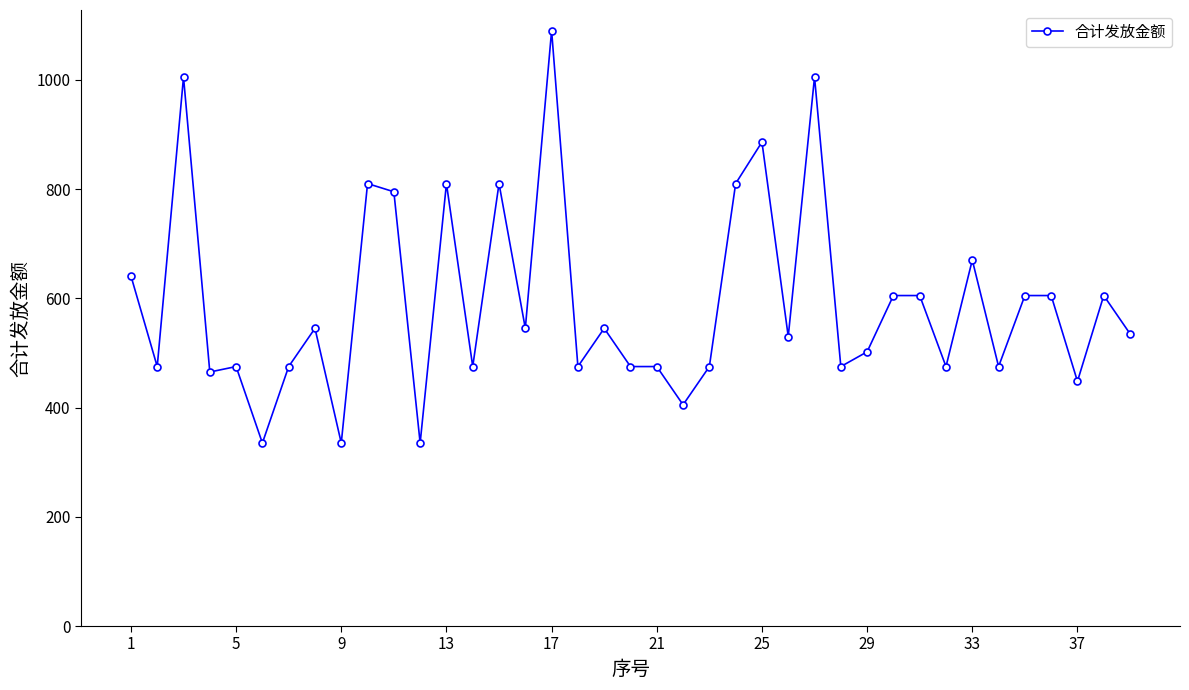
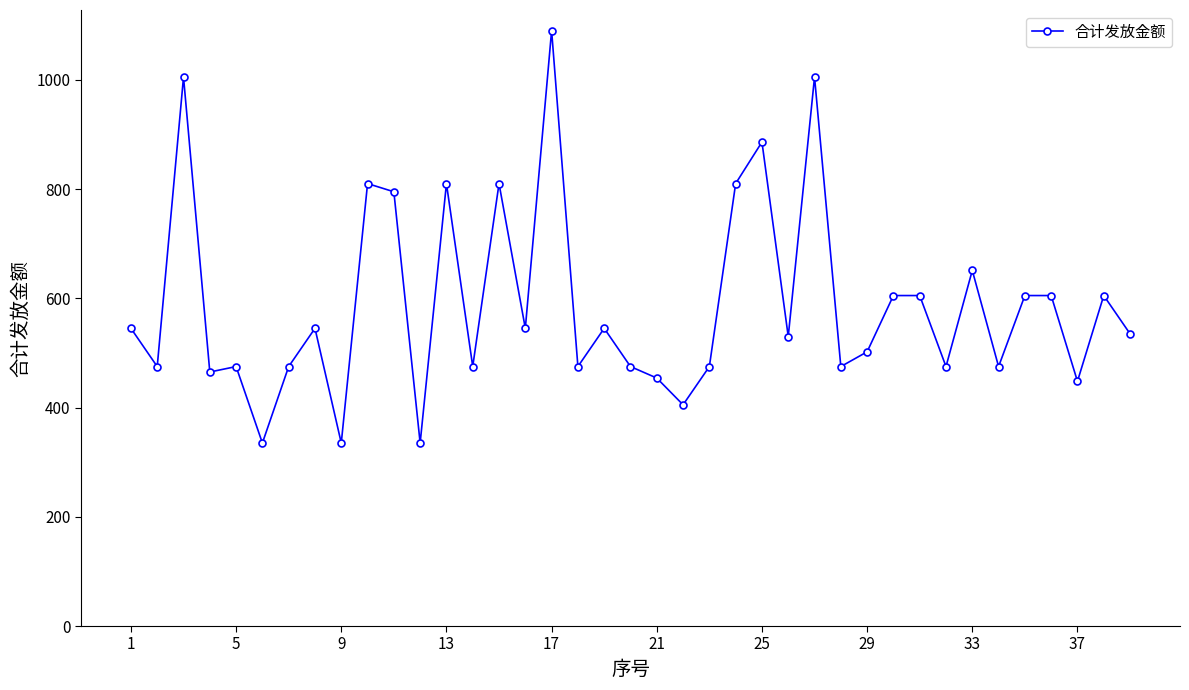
  {
-   "1": 640,
+   "1": 550,
    "5": 480,
    "9": 340,
    "13": 810,
    "17": 1090,
-   "21": 480,
+   "21": 450,
    "25": 890,
    "29": 500,
-   "33": 670,
+   "33": 650,
    "37": 450
  }
